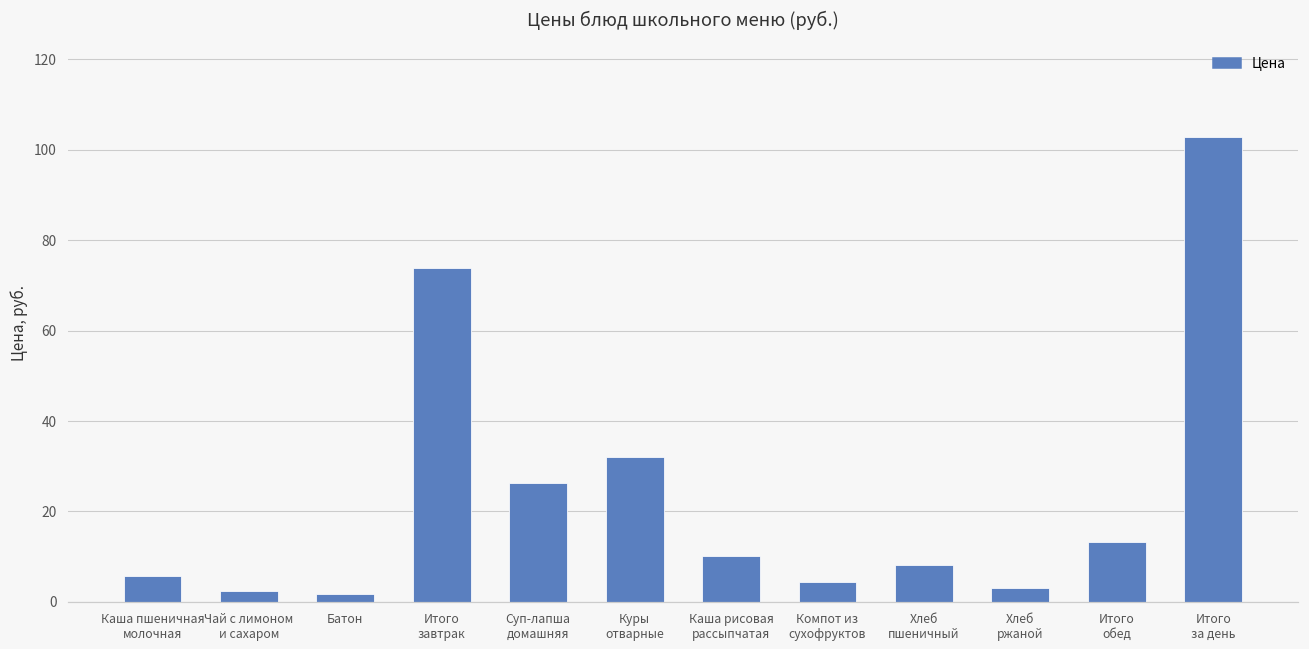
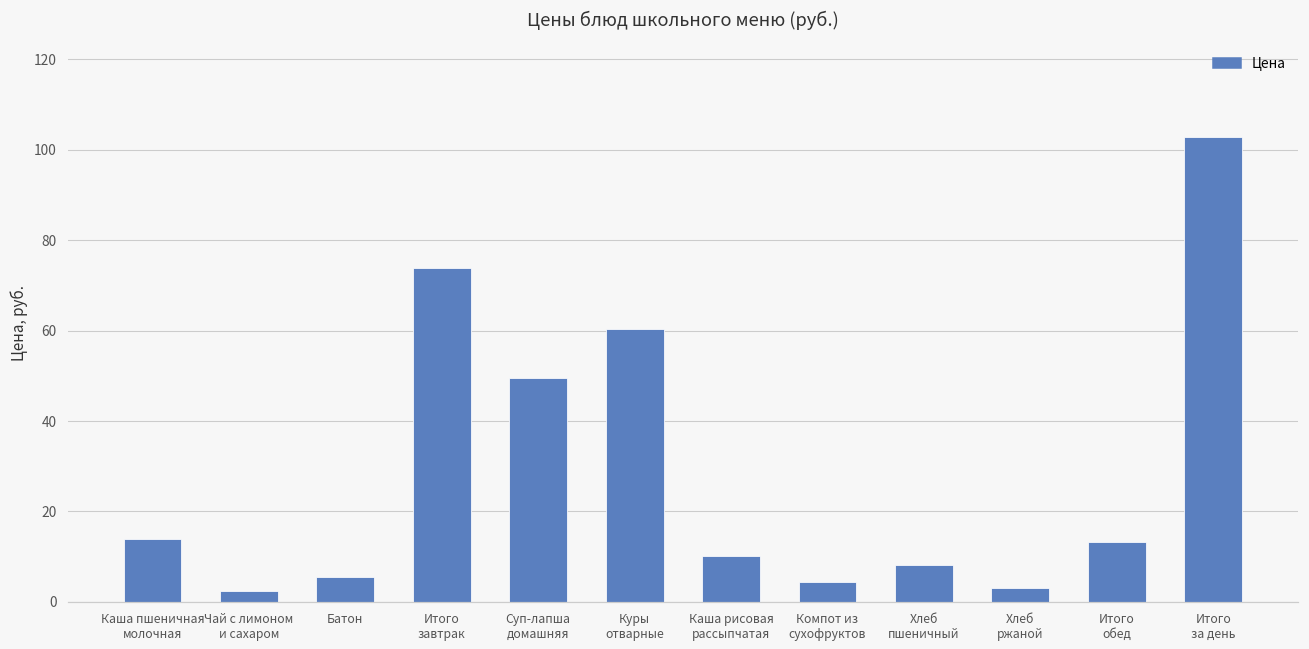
  {
-   "Каша пшеничная молочная": 6,
+   "Каша пшеничная молочная": 14,
    "Чай с лимоном и сахаром": 2,
-   "Батон": 2,
+   "Батон": 6,
    "Итого завтрак": 74,
-   "Суп-лапша домашняя": 26,
-   "Куры отварные": 32,
+   "Суп-лапша домашняя": 50,
+   "Куры отварные": 60,
    "Каша рисовая рассыпчатая": 10,
    "Компот из сухофруктов": 4,
    "Хлеб пшеничный": 8,
    "Хлеб ржаной": 3,
    "Итого обед": 13,
    "Итого за день": 103
  }
